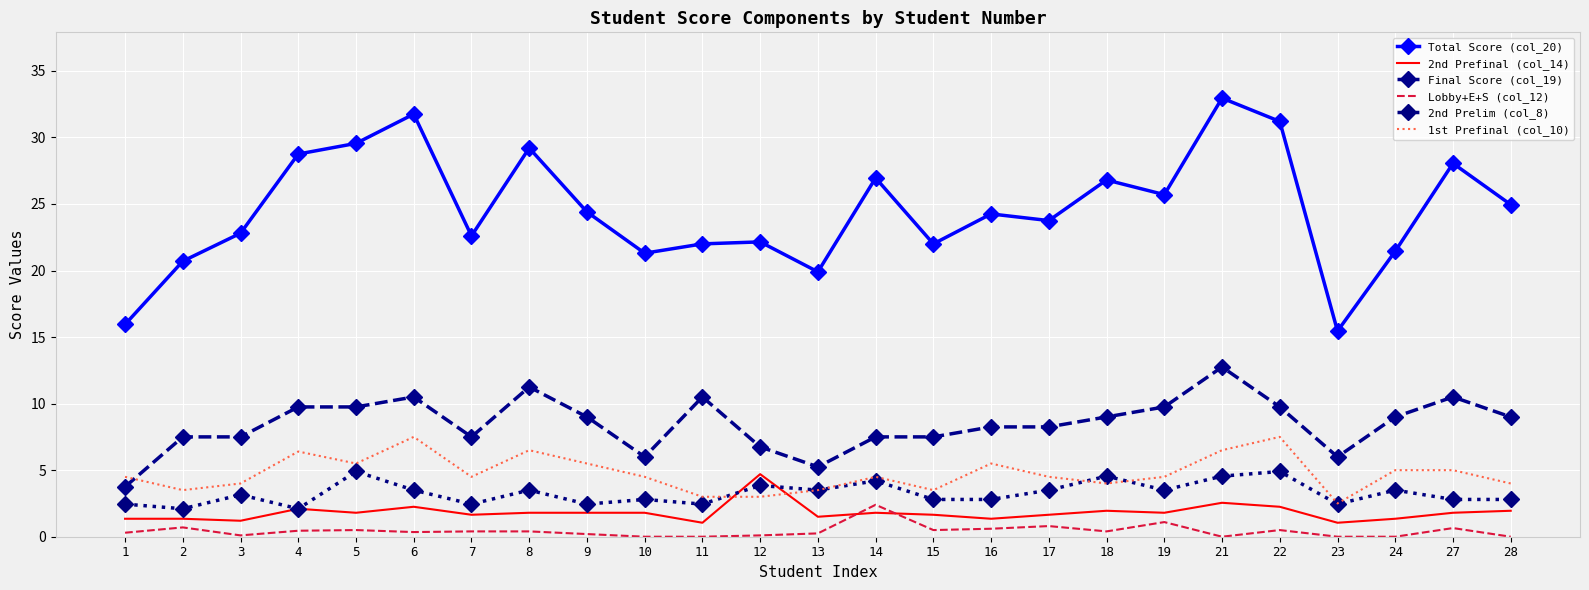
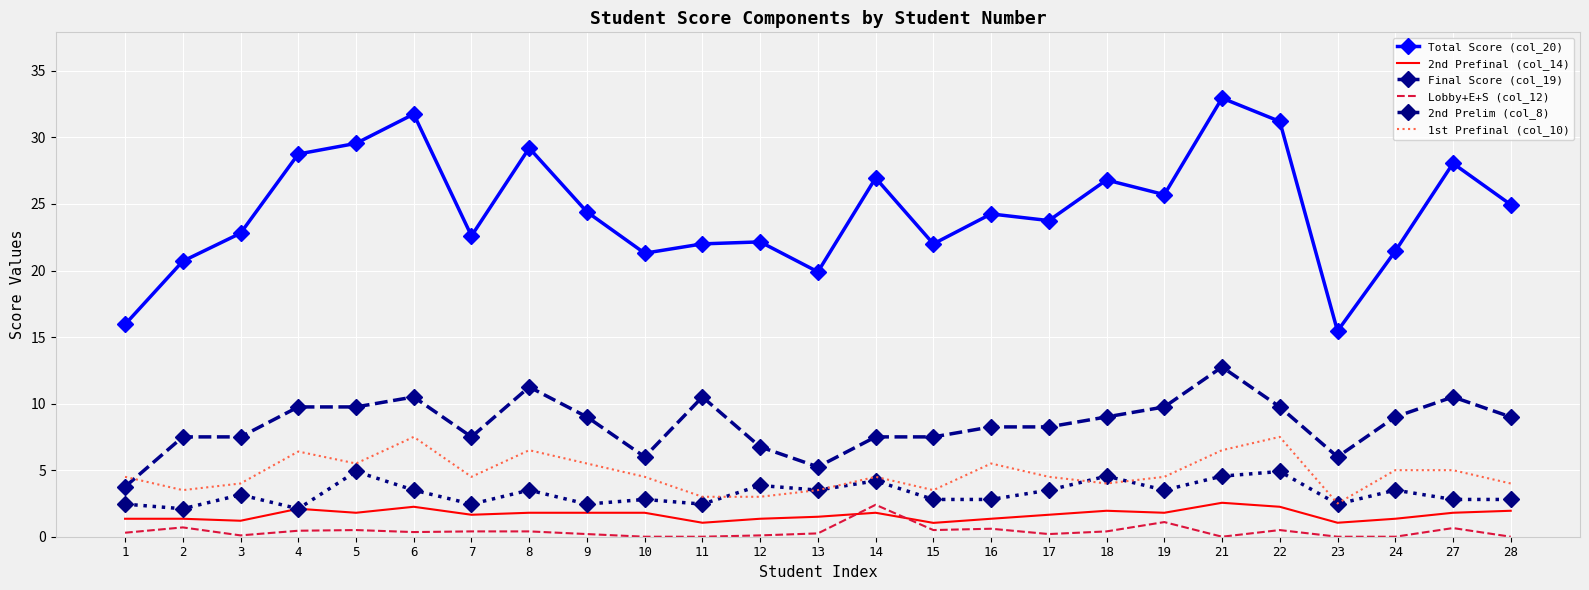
  {
    "Total Score (col_20)": {
      "1": 16.0,
      "2": 20.7,
      "3": 22.8,
      "4": 28.8,
      "5": 29.6,
      "6": 31.8,
      "7": 22.6,
      "8": 29.2,
      "9": 24.4,
      "10": 21.3,
      "11": 22.0,
      "12": 22.2,
      "13": 19.9,
      "14": 27.0,
      "15": 22.0,
      "16": 24.3,
      "17": 23.8,
      "18": 26.8,
      "19": 25.7,
      "21": 33.0,
      "22": 31.2,
      "23": 15.5,
      "24": 21.5,
      "27": 28.1,
      "28": 25.0
    },
    "2nd Prefinal (col_14)": {
      "1": 1.4,
      "2": 1.4,
      "3": 1.2,
      "5": 1.8,
      "6": 2.3,
      "7": 1.7,
      "8": 1.8,
      "9": 1.8,
      "10": 1.8,
      "11": 1.1,
-     "12": 4.7,
+     "12": 1.4,
      "13": 1.5,
      "14": 1.8,
-     "15": 1.7,
+     "15": 1.0,
      "16": 1.4,
      "17": 1.7,
      "18": 2.0,
      "19": 1.8,
      "21": 2.6,
      "22": 2.3,
      "23": 1.1,
      "24": 1.4,
      "27": 1.8,
      "28": 2.0
    },
    "Lobby+E+S (col_12)": {
      "1": 0.3,
      "2": 0.7,
      "3": 0.1,
      "4": 0.5,
      "5": 0.5,
      "6": 0.4,
      "7": 0.4,
      "8": 0.4,
      "9": 0.2,
      "10": 0.0,
      "11": 0.0,
      "12": 0.1,
      "13": 0.3,
      "14": 2.4,
      "15": 0.5,
      "16": 0.6,
-     "17": 0.8,
+     "17": 0.2,
      "18": 0.4,
      "19": 1.1,
      "21": 0.0,
      "22": 0.5,
      "23": 0.0,
      "24": 0.0,
      "27": 0.7,
      "28": 0.0
    },
    "1st Prefinal (col_10)": {
      "1": 4.5,
      "2": 3.5,
      "3": 4.0,
      "4": 6.4,
      "5": 5.5,
      "6": 7.5,
      "7": 4.5,
      "8": 6.5,
      "9": 5.5,
      "10": 4.5,
      "11": 3.0,
      "12": 3.0,
      "14": 4.5,
      "15": 3.5,
      "16": 5.5,
      "17": 4.5,
      "18": 4.0,
      "19": 4.5,
      "21": 6.5,
      "22": 7.5,
      "24": 5.0,
      "27": 5.0,
      "28": 4.0
    }
  }
